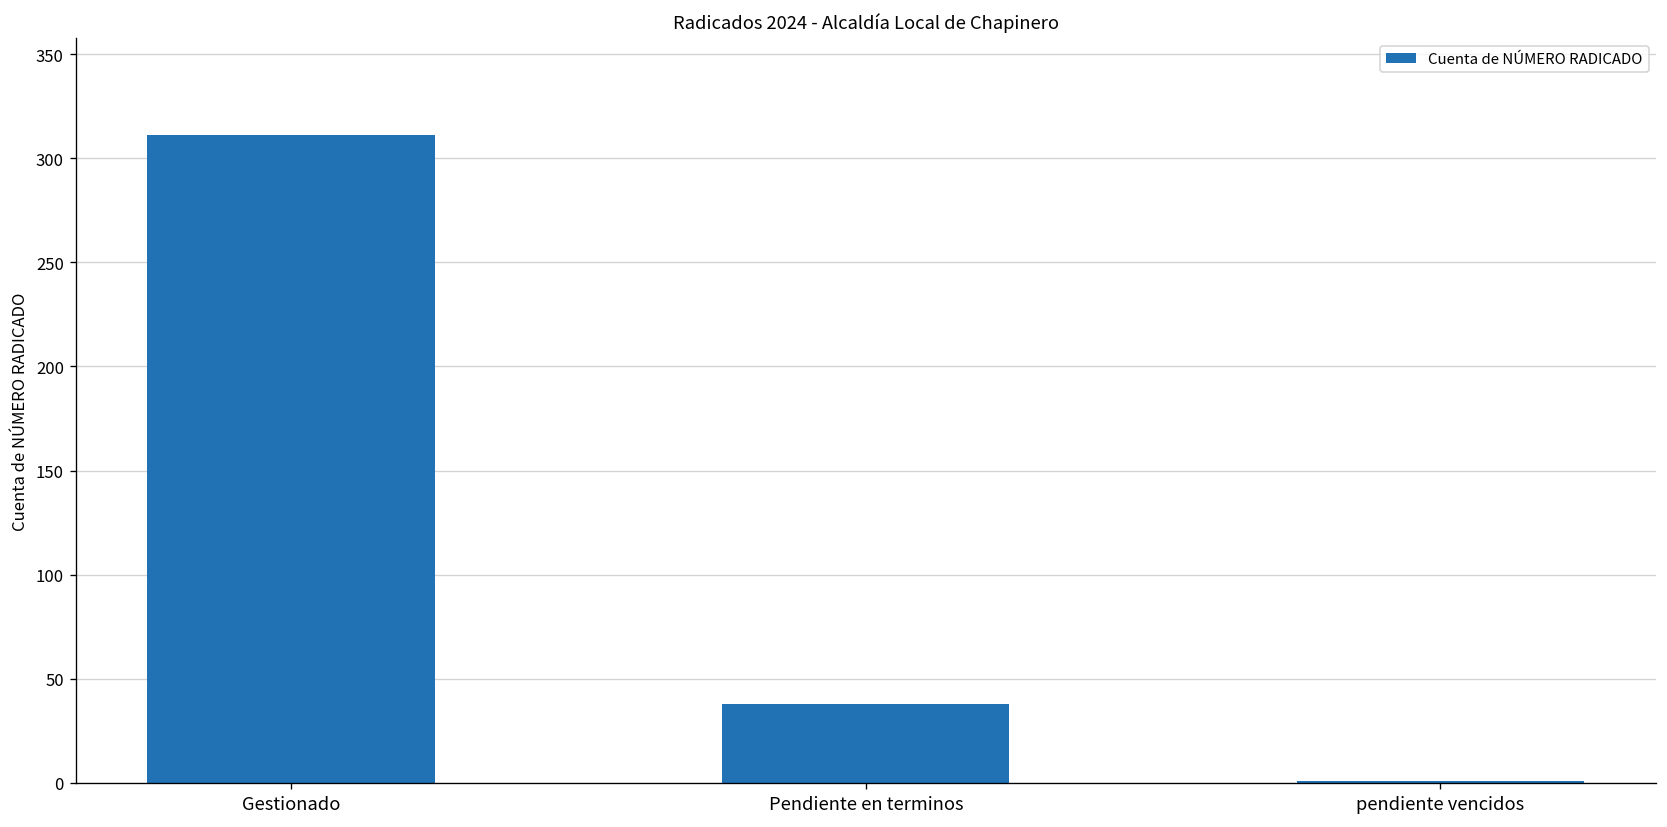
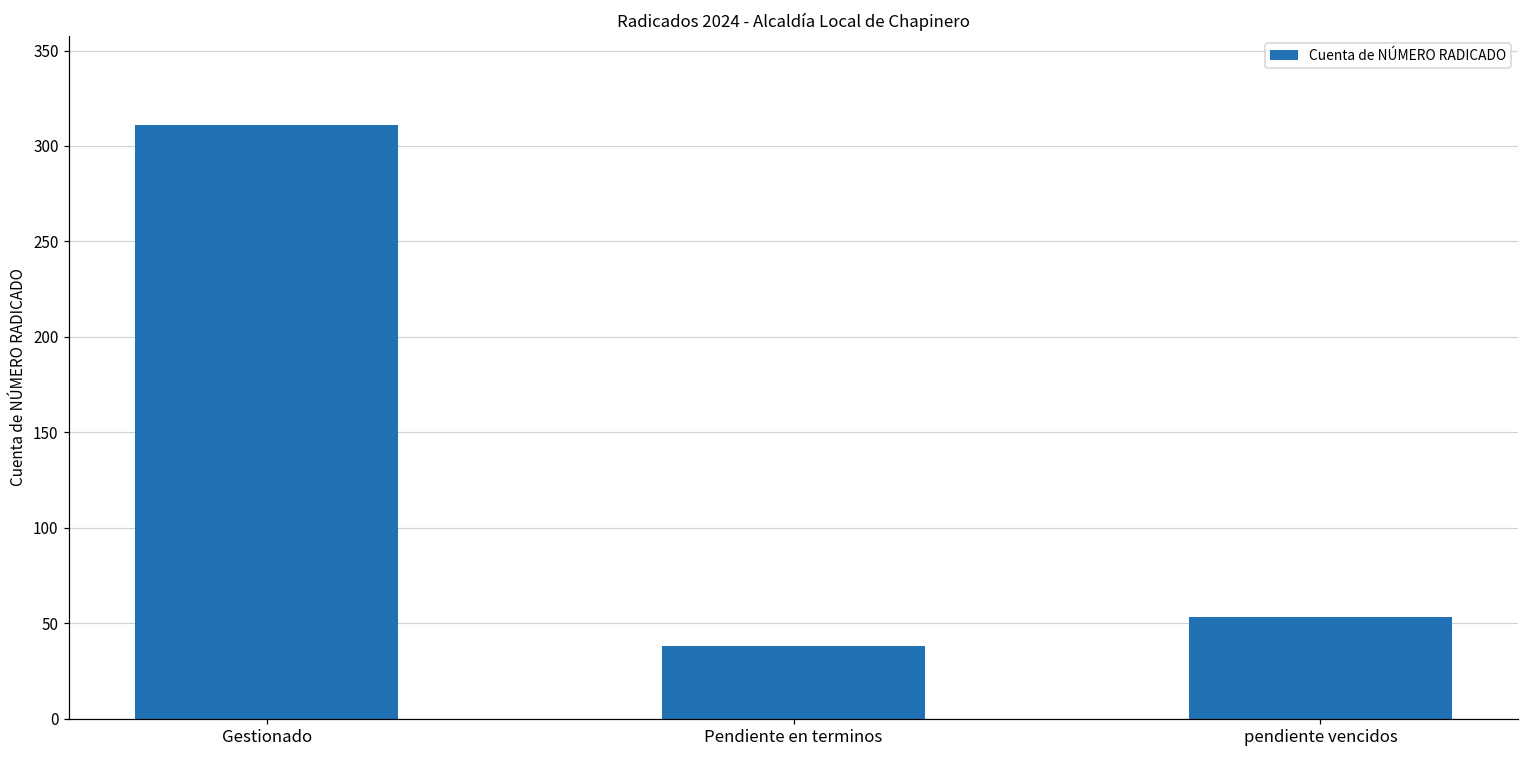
  {
    "Gestionado": 311,
    "Pendiente en terminos": 38,
-   "pendiente vencidos": 1
+   "pendiente vencidos": 53
  }
